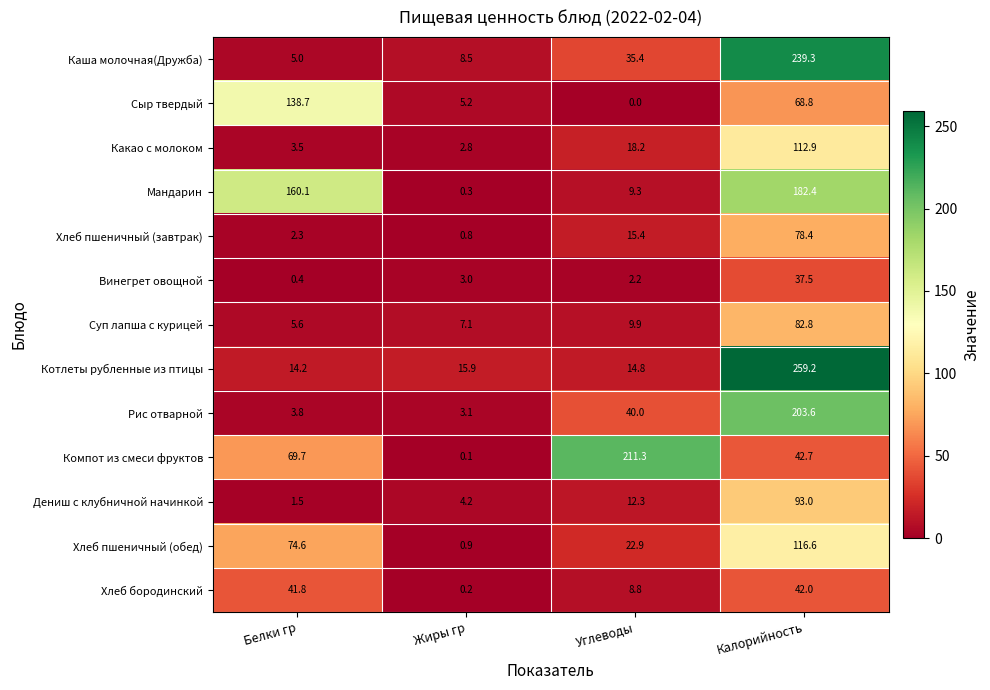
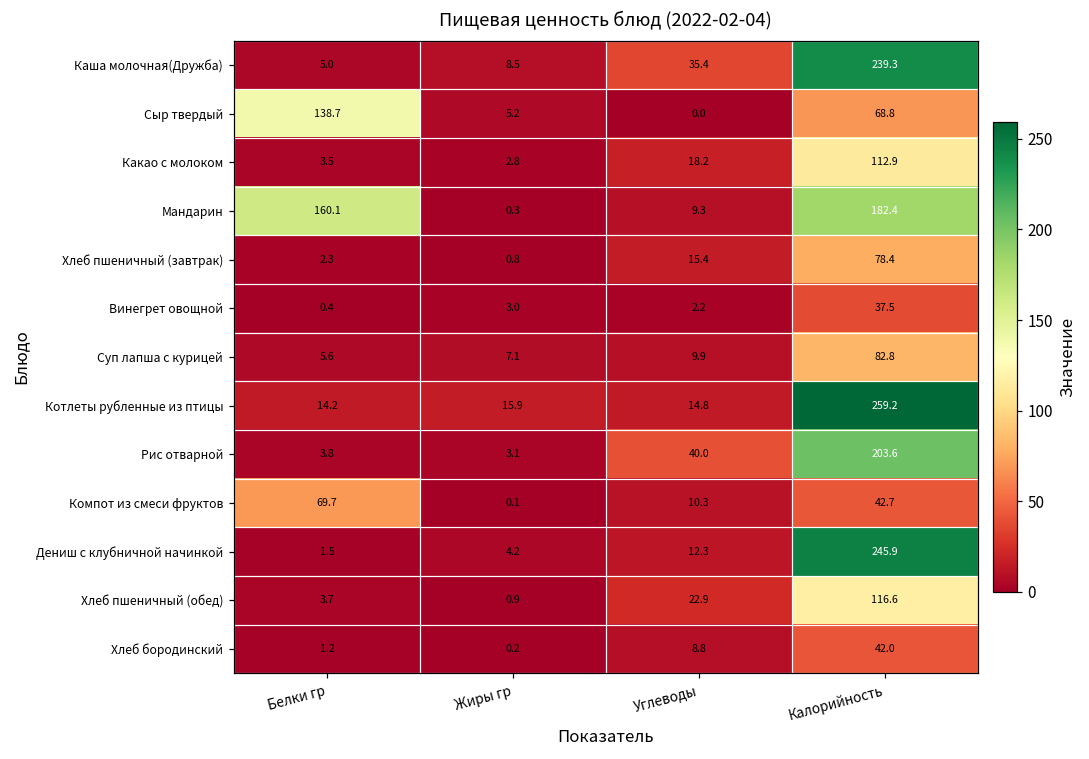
  {
    "Каша молочная(Дружба)": {
      "Белки гр": 5.0,
      "Жиры гр": 8.5,
      "Углеводы": 35.4,
      "Калорийность": 239.3
    },
    "Сыр твердый": {
      "Белки гр": 138.7,
      "Жиры гр": 5.2,
      "Углеводы": 0.0,
      "Калорийность": 68.8
    },
    "Какао с молоком": {
      "Белки гр": 3.5,
      "Жиры гр": 2.8,
      "Углеводы": 18.2,
      "Калорийность": 112.9
    },
    "Мандарин": {
      "Белки гр": 160.1,
      "Жиры гр": 0.3,
      "Углеводы": 9.3,
      "Калорийность": 182.4
    },
    "Хлеб пшеничный (завтрак)": {
      "Белки гр": 2.3,
      "Жиры гр": 0.8,
      "Углеводы": 15.4,
      "Калорийность": 78.4
    },
    "Винегрет овощной": {
      "Белки гр": 0.4,
      "Жиры гр": 3.0,
      "Углеводы": 2.2,
      "Калорийность": 37.5
    },
    "Суп лапша с курицей": {
      "Белки гр": 5.6,
      "Жиры гр": 7.1,
      "Углеводы": 9.9,
      "Калорийность": 82.8
    },
    "Котлеты рубленные из птицы": {
      "Белки гр": 14.2,
      "Жиры гр": 15.9,
      "Углеводы": 14.8,
      "Калорийность": 259.2
    },
    "Рис отварной": {
      "Белки гр": 3.8,
      "Жиры гр": 3.1,
      "Углеводы": 40.0,
      "Калорийность": 203.6
    },
    "Компот из смеси фруктов": {
      "Белки гр": 69.7,
      "Жиры гр": 0.1,
-     "Углеводы": 211.3,
+     "Углеводы": 10.3,
      "Калорийность": 42.7
    },
    "Дениш с клубничной начинкой": {
      "Белки гр": 1.5,
      "Жиры гр": 4.2,
      "Углеводы": 12.3,
-     "Калорийность": 93.0
+     "Калорийность": 245.9
    },
    "Хлеб пшеничный (обед)": {
-     "Белки гр": 74.6,
+     "Белки гр": 3.7,
      "Жиры гр": 0.9,
      "Углеводы": 22.9,
      "Калорийность": 116.6
    },
    "Хлеб бородинский": {
-     "Белки гр": 41.8,
+     "Белки гр": 1.2,
      "Жиры гр": 0.2,
      "Углеводы": 8.8,
      "Калорийность": 42.0
    }
  }
